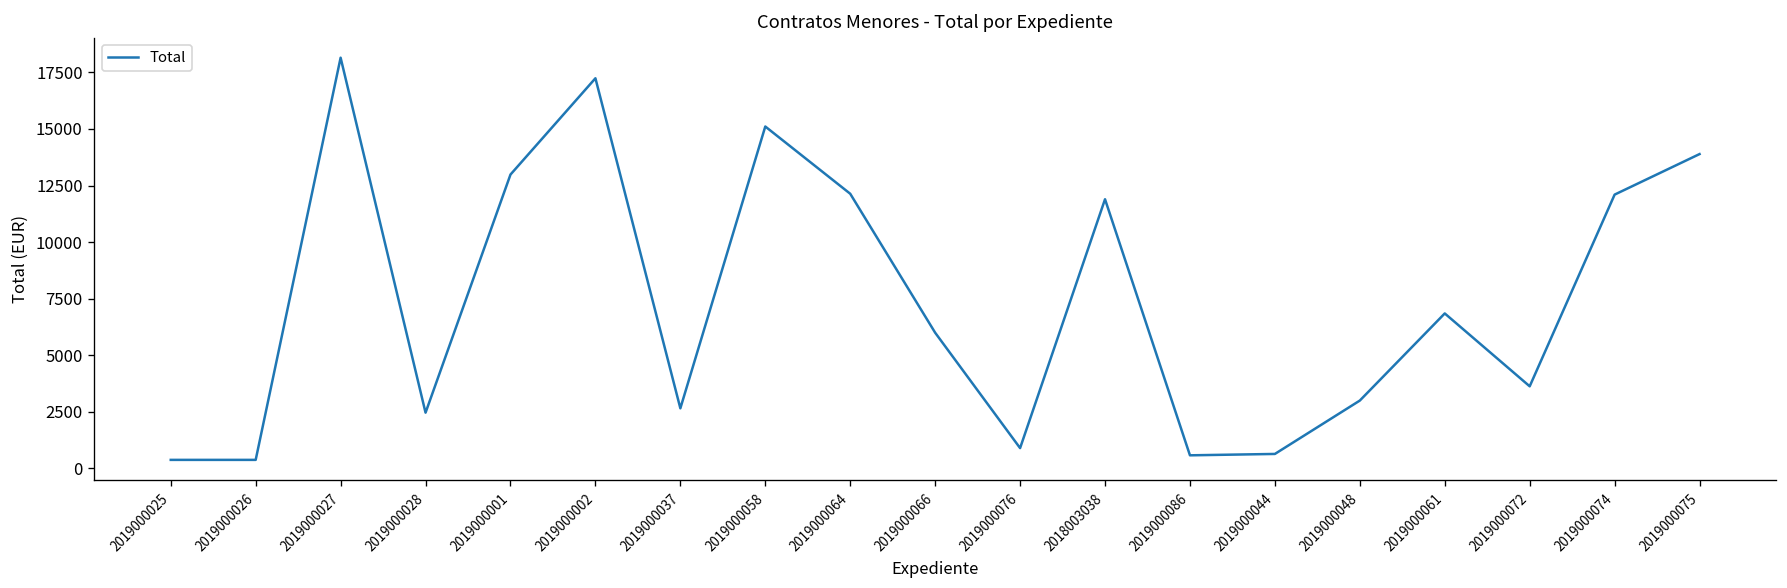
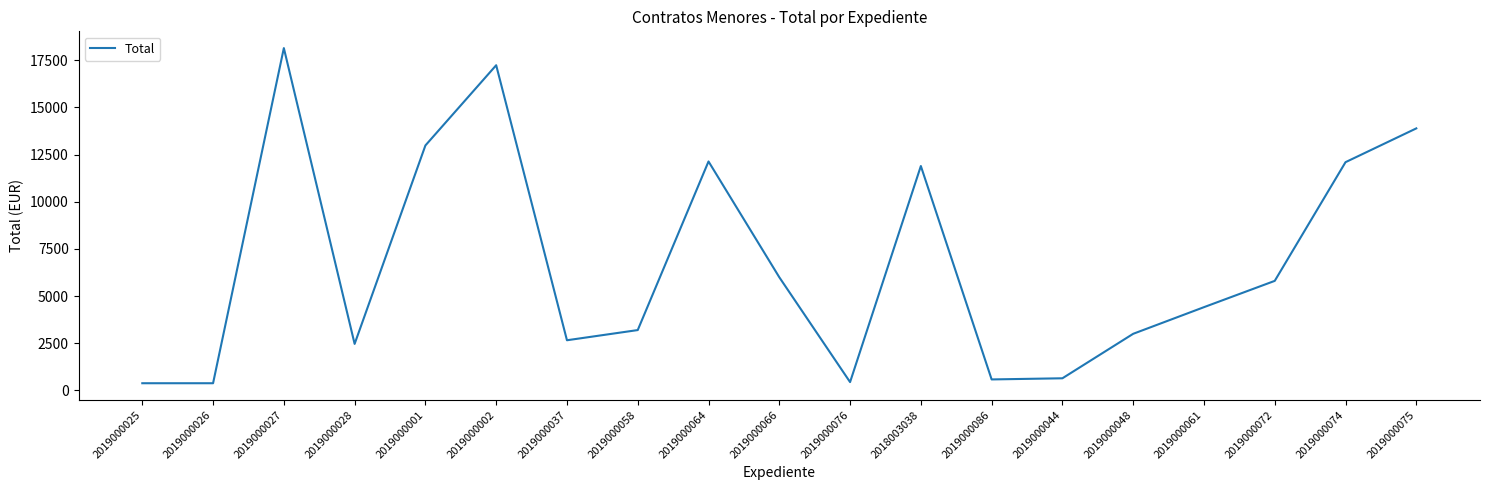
  {
    "2019000025": 400,
    "2019000026": 400,
    "2019000027": 18100,
    "2019000028": 2500,
    "2019000001": 13000,
    "2019000002": 17200,
    "2019000037": 2700,
-   "2019000058": 15100,
+   "2019000058": 3200,
    "2019000064": 12100,
    "2019000066": 6000,
-   "2019000076": 900,
+   "2019000076": 400,
    "2018003038": 11900,
    "2019000086": 600,
    "2019000044": 600,
    "2019000048": 3000,
-   "2019000061": 6900,
-   "2019000072": 3600,
+   "2019000061": 4400,
+   "2019000072": 5800,
    "2019000074": 12100,
    "2019000075": 13900
  }
